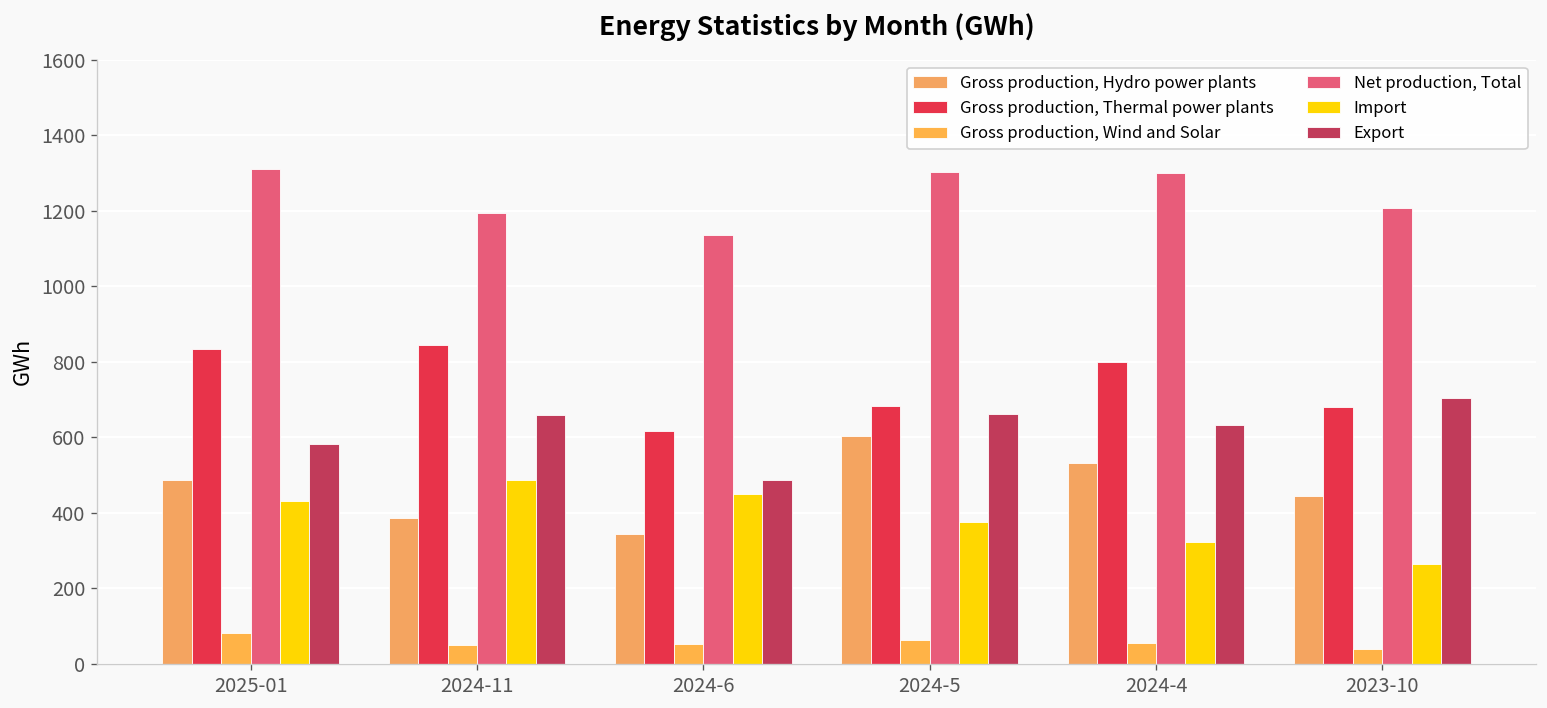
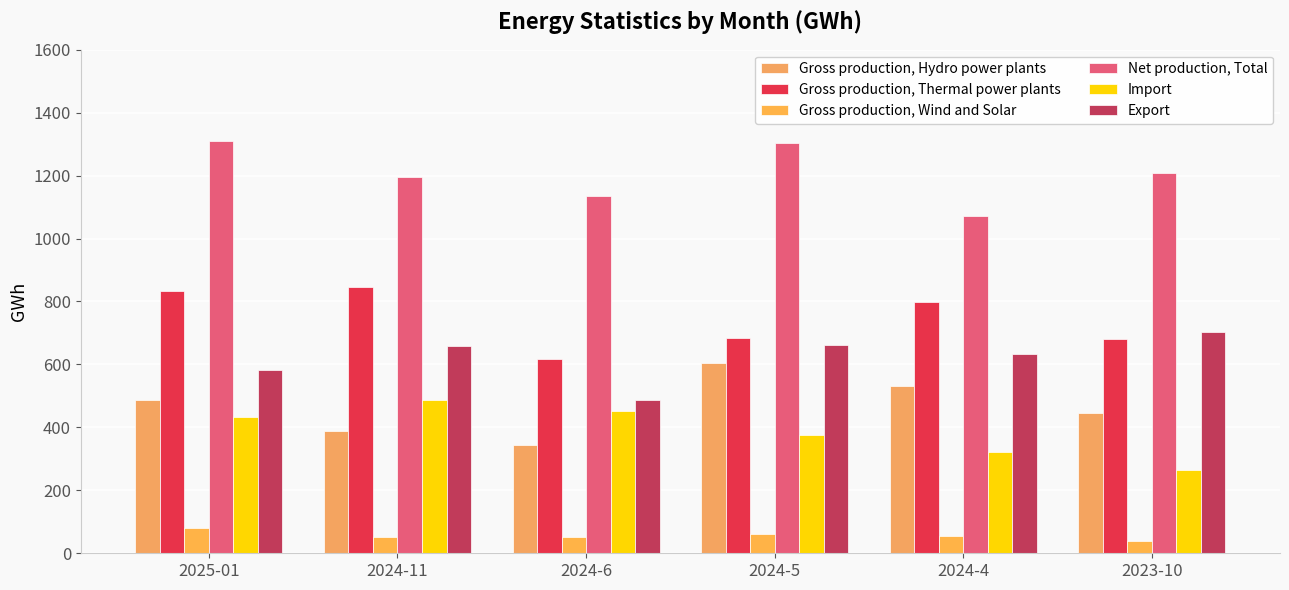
  {
    "Net production, Total": {
      "2025-01": 1310,
      "2024-11": 1200,
      "2024-6": 1140,
      "2024-5": 1300,
-     "2024-4": 1300,
+     "2024-4": 1070,
      "2023-10": 1210
    },
    "Import": {
      "2025-01": 430,
      "2024-11": 490,
      "2024-6": 450,
      "2024-5": 370,
      "2024-4": 320,
      "2023-10": 270
    }
  }
